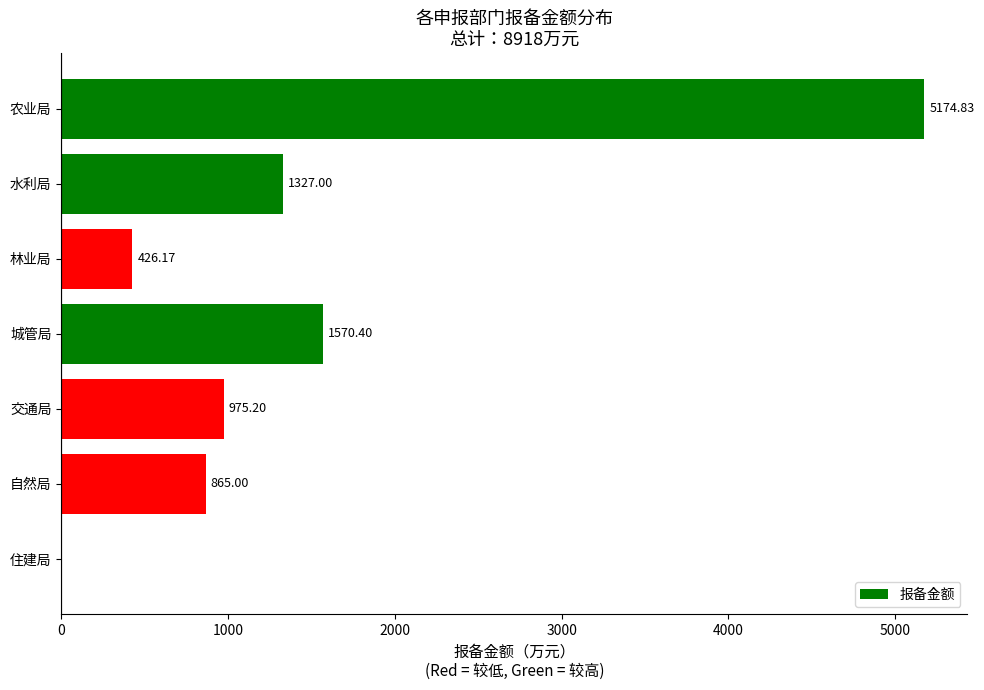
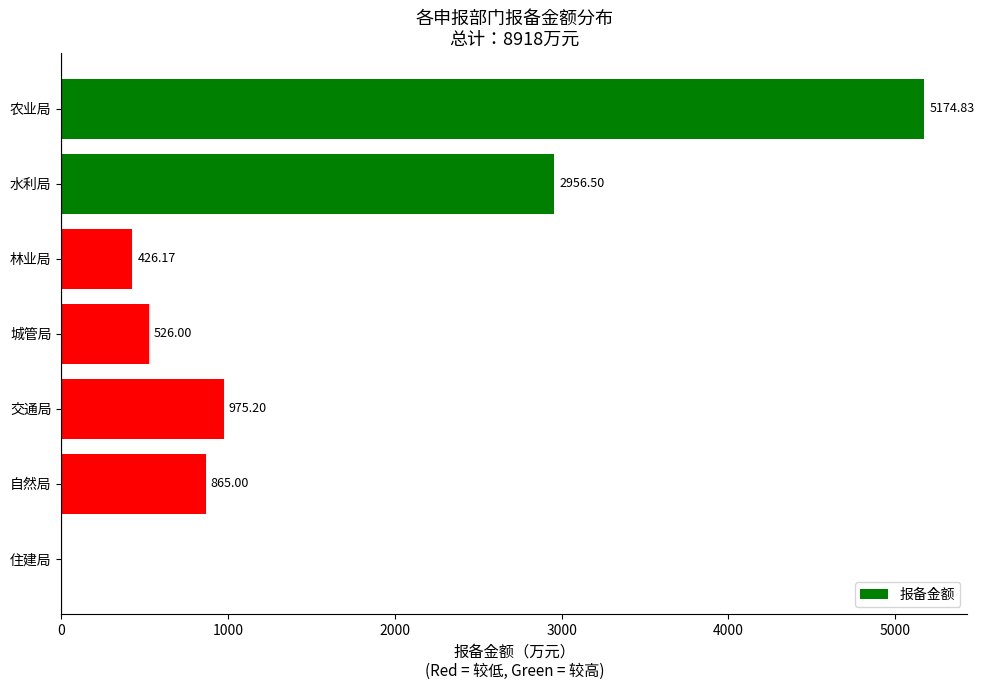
  {
    "农业局": 5174.83,
-   "水利局": 1327.00,
+   "水利局": 2956.50,
    "林业局": 426.17,
-   "城管局": 1570.40,
+   "城管局": 526.00,
    "交通局": 975.20,
    "自然局": 865.00
  }
